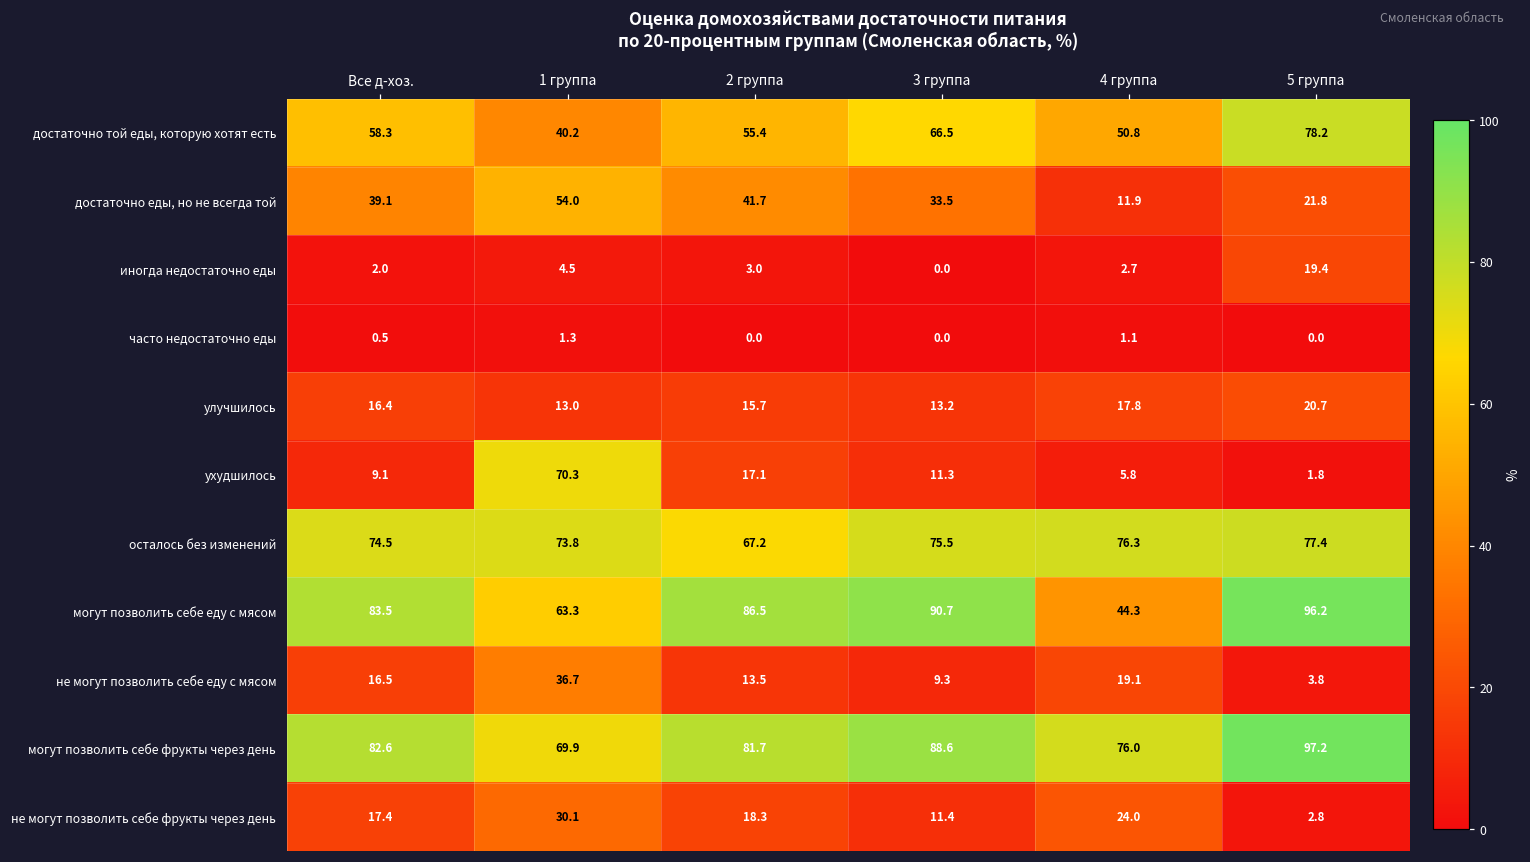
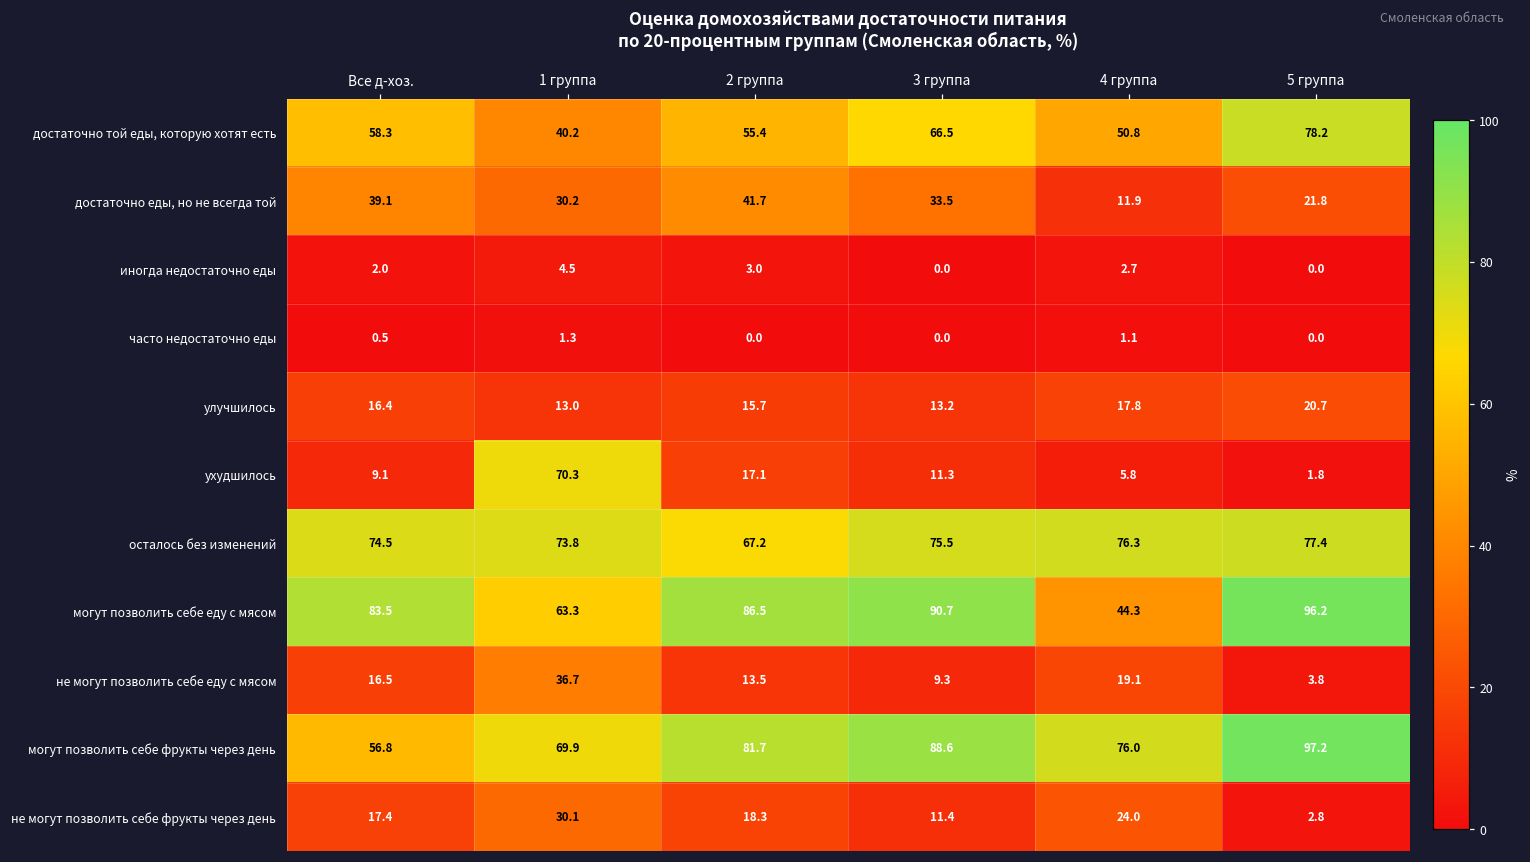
  {
    "достаточно той еды, которую хотят есть": {
      "Все д-хоз.": 58.3,
      "1 группа": 40.2,
      "2 группа": 55.4,
      "3 группа": 66.5,
      "4 группа": 50.8,
      "5 группа": 78.2
    },
    "достаточно еды, но не всегда той": {
      "Все д-хоз.": 39.1,
-     "1 группа": 54.0,
+     "1 группа": 30.2,
      "2 группа": 41.7,
      "3 группа": 33.5,
      "4 группа": 11.9,
      "5 группа": 21.8
    },
    "иногда недостаточно еды": {
      "Все д-хоз.": 2.0,
      "1 группа": 4.5,
      "2 группа": 3.0,
      "3 группа": 0.0,
      "4 группа": 2.7,
-     "5 группа": 19.4
+     "5 группа": 0.0
    },
    "часто недостаточно еды": {
      "Все д-хоз.": 0.5,
      "1 группа": 1.3,
      "2 группа": 0.0,
      "3 группа": 0.0,
      "4 группа": 1.1,
      "5 группа": 0.0
    },
    "улучшилось": {
      "Все д-хоз.": 16.4,
      "1 группа": 13.0,
      "2 группа": 15.7,
      "3 группа": 13.2,
      "4 группа": 17.8,
      "5 группа": 20.7
    },
    "ухудшилось": {
      "Все д-хоз.": 9.1,
      "1 группа": 70.3,
      "2 группа": 17.1,
      "3 группа": 11.3,
      "4 группа": 5.8,
      "5 группа": 1.8
    },
    "осталось без изменений": {
      "Все д-хоз.": 74.5,
      "1 группа": 73.8,
      "2 группа": 67.2,
      "3 группа": 75.5,
      "4 группа": 76.3,
      "5 группа": 77.4
    },
    "могут позволить себе еду с мясом": {
      "Все д-хоз.": 83.5,
      "1 группа": 63.3,
      "2 группа": 86.5,
      "3 группа": 90.7,
      "4 группа": 44.3,
      "5 группа": 96.2
    },
    "не могут позволить себе еду с мясом": {
      "Все д-хоз.": 16.5,
      "1 группа": 36.7,
      "2 группа": 13.5,
      "3 группа": 9.3,
      "4 группа": 19.1,
      "5 группа": 3.8
    },
    "могут позволить себе фрукты через день": {
-     "Все д-хоз.": 82.6,
+     "Все д-хоз.": 56.8,
      "1 группа": 69.9,
      "2 группа": 81.7,
      "3 группа": 88.6,
      "4 группа": 76.0,
      "5 группа": 97.2
    },
    "не могут позволить себе фрукты через день": {
      "Все д-хоз.": 17.4,
      "1 группа": 30.1,
      "2 группа": 18.3,
      "3 группа": 11.4,
      "4 группа": 24.0,
      "5 группа": 2.8
    }
  }
